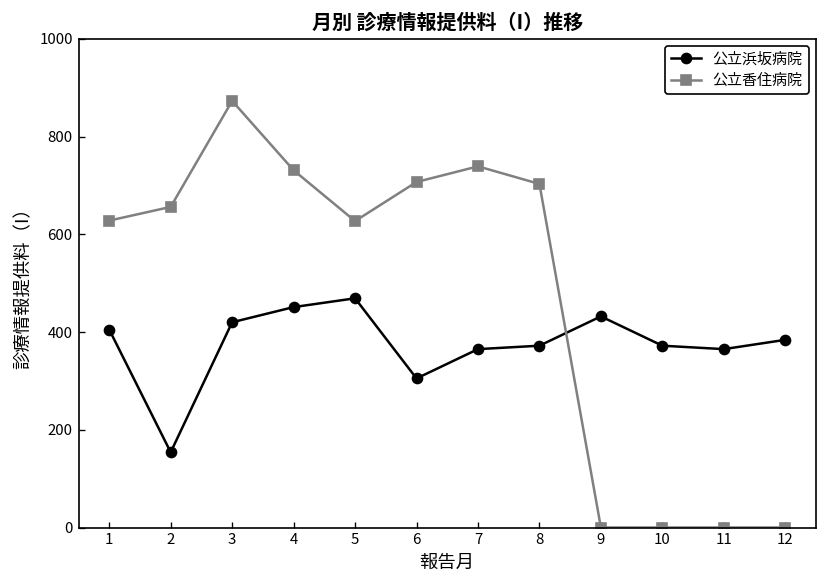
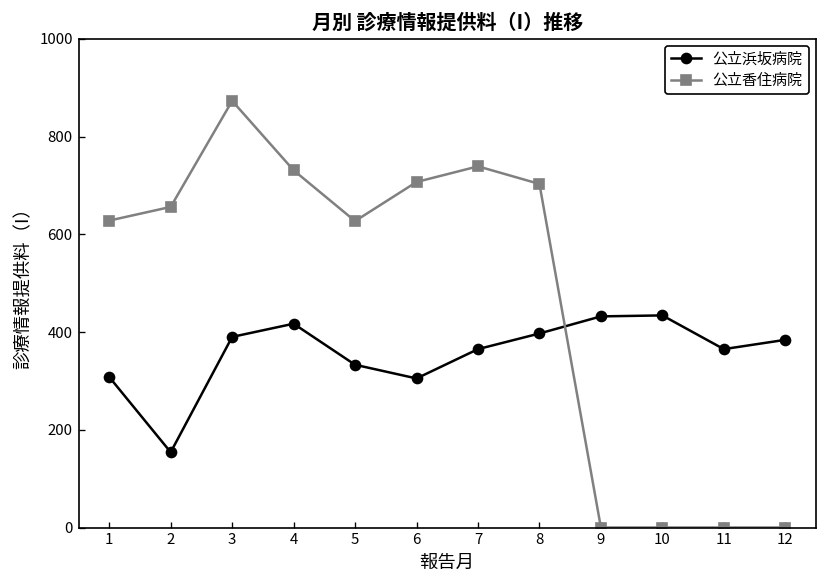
  {
    "公立浜坂病院": {
-     "1": 410,
+     "1": 310,
      "2": 150,
-     "3": 420,
-     "4": 450,
-     "5": 470,
+     "3": 390,
+     "4": 420,
+     "5": 330,
      "6": 310,
      "7": 370,
-     "8": 370,
+     "8": 400,
      "9": 430,
-     "10": 370,
+     "10": 430,
      "11": 370,
      "12": 380
    },
    "公立香住病院": {
      "1": 630,
      "2": 660,
      "3": 870,
      "4": 730,
      "5": 630,
      "6": 710,
      "7": 740,
      "8": 700,
      "9": 0,
      "10": 0,
      "11": 0,
      "12": 0
    }
  }
